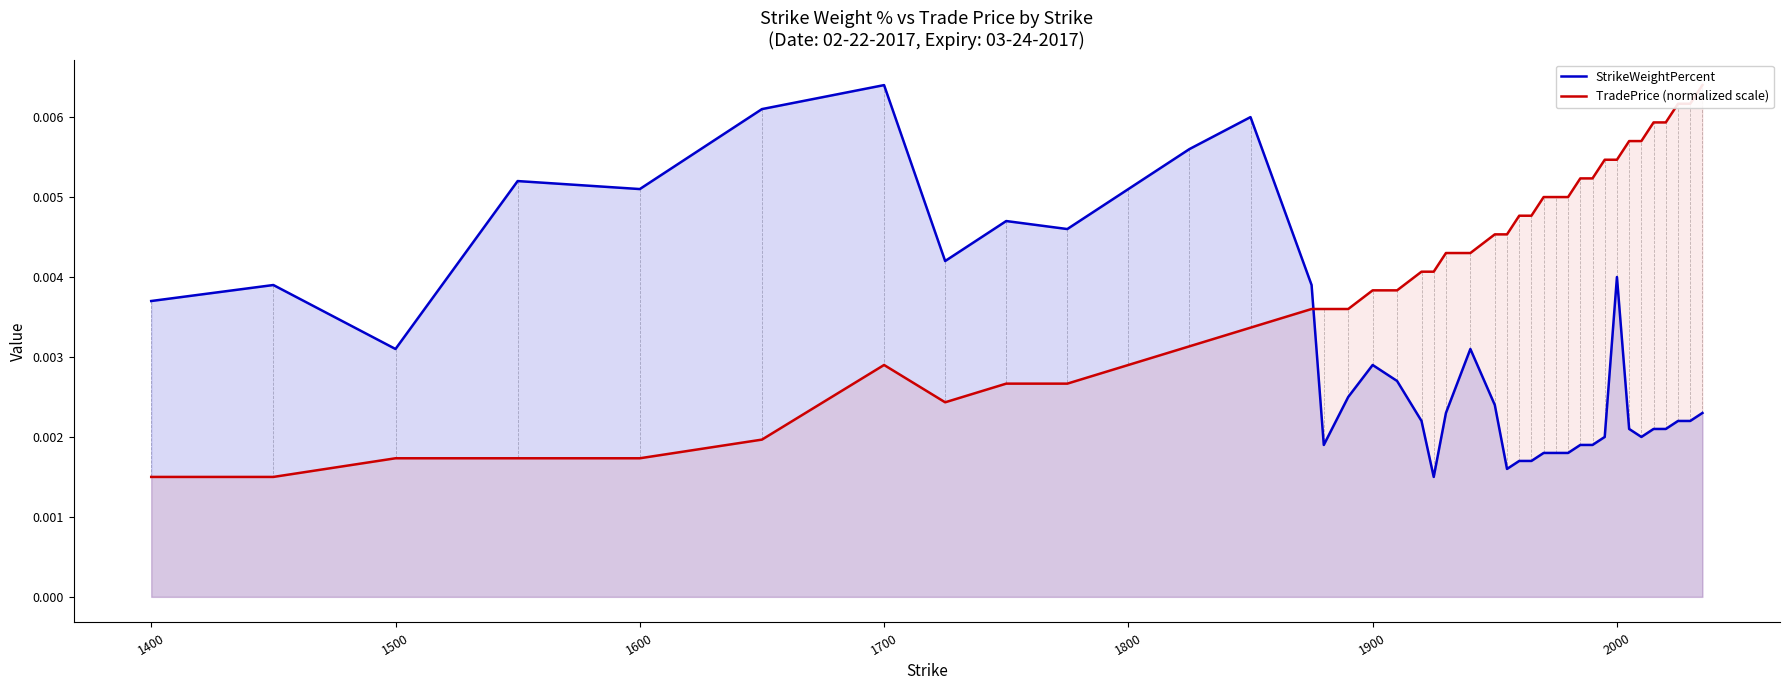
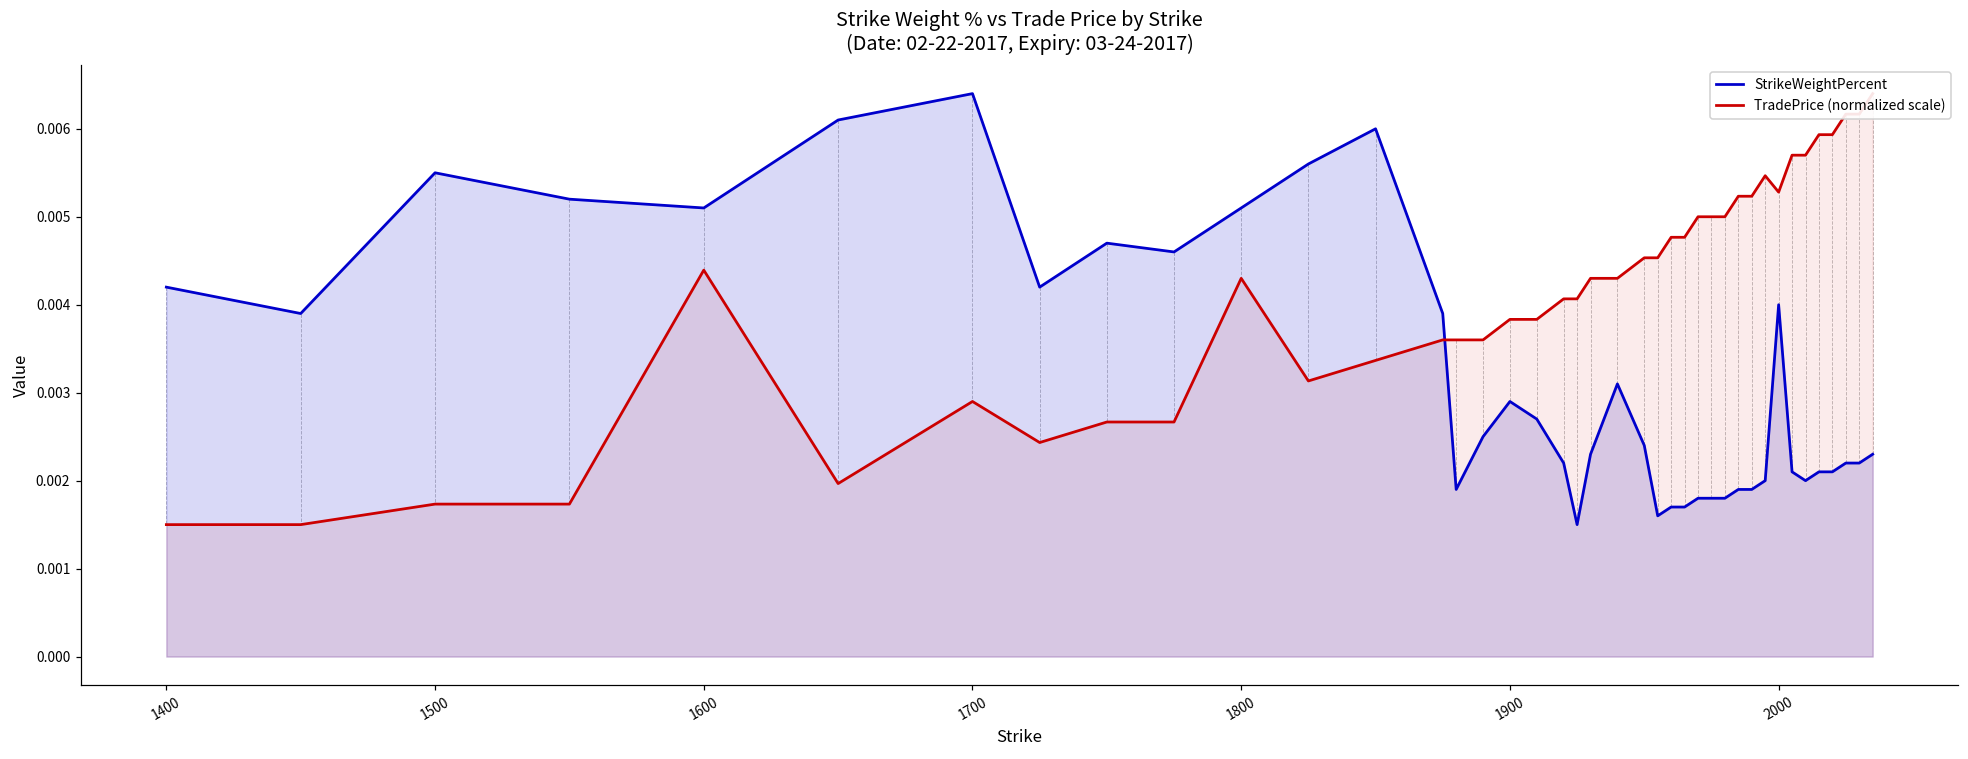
  {
    "StrikeWeightPercent": {
-     "1400": 0.0037,
-     "1500": 0.0031
+     "1400": 0.0042,
+     "1500": 0.0055
    },
    "TradePrice (normalized scale)": {
-     "1600": 0.0017,
-     "1800": 0.0029,
-     "2000": 0.0055
+     "1600": 0.0044,
+     "1800": 0.0043,
+     "2000": 0.0053
    }
  }
